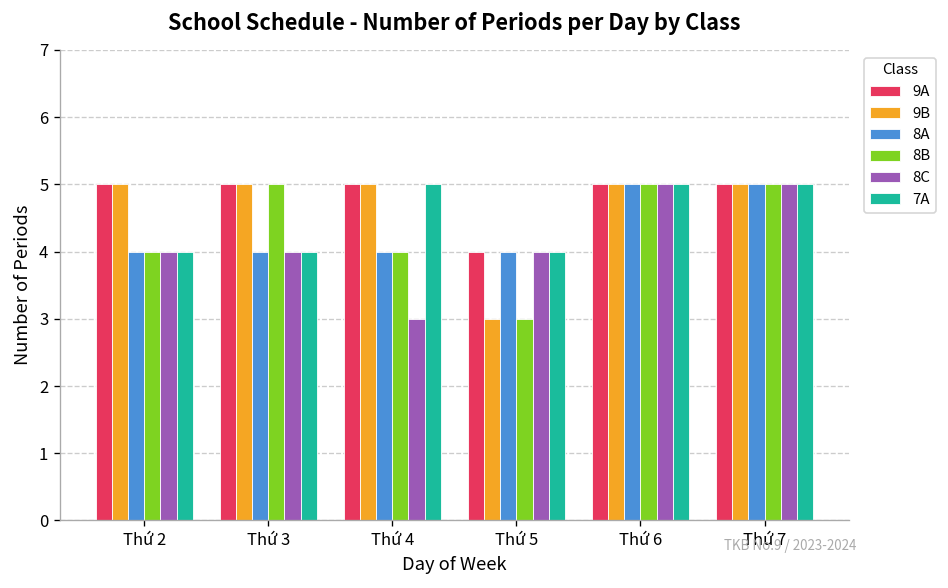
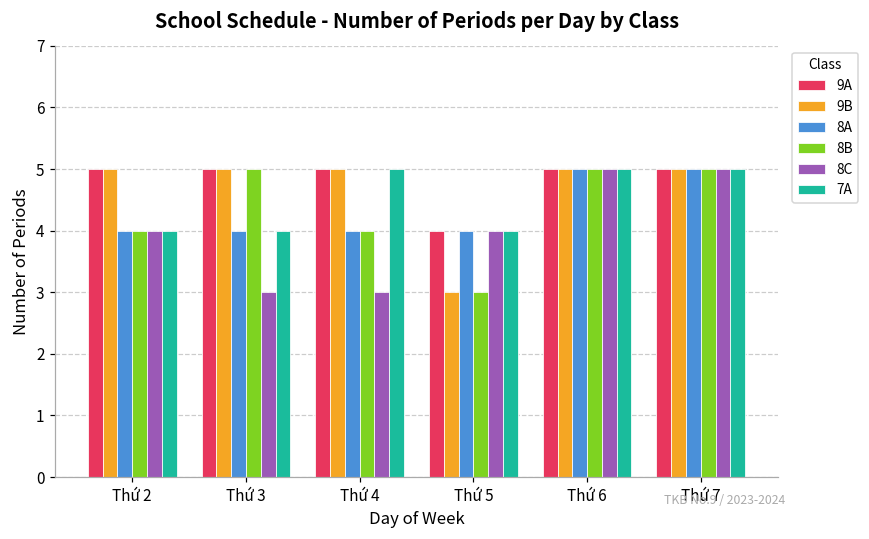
  {
    "9A": {
      "Thứ 2": 5,
      "Thứ 3": 5,
      "Thứ 4": 5,
      "Thứ 5": 4,
      "Thứ 6": 5,
      "Thứ 7": 5
    },
    "9B": {
      "Thứ 2": 5,
      "Thứ 3": 5,
      "Thứ 4": 5,
      "Thứ 5": 3,
      "Thứ 6": 5,
      "Thứ 7": 5
    },
    "8A": {
      "Thứ 2": 4,
      "Thứ 3": 4,
      "Thứ 4": 4,
      "Thứ 5": 4,
      "Thứ 6": 5,
      "Thứ 7": 5
    },
    "8B": {
      "Thứ 2": 4,
      "Thứ 3": 5,
      "Thứ 4": 4,
      "Thứ 5": 3,
      "Thứ 6": 5,
      "Thứ 7": 5
    },
    "8C": {
      "Thứ 2": 4,
-     "Thứ 3": 4,
+     "Thứ 3": 3,
      "Thứ 4": 3,
      "Thứ 5": 4,
      "Thứ 6": 5,
      "Thứ 7": 5
    },
    "7A": {
      "Thứ 2": 4,
      "Thứ 3": 4,
      "Thứ 4": 5,
      "Thứ 5": 4,
      "Thứ 6": 5,
      "Thứ 7": 5
    }
  }
